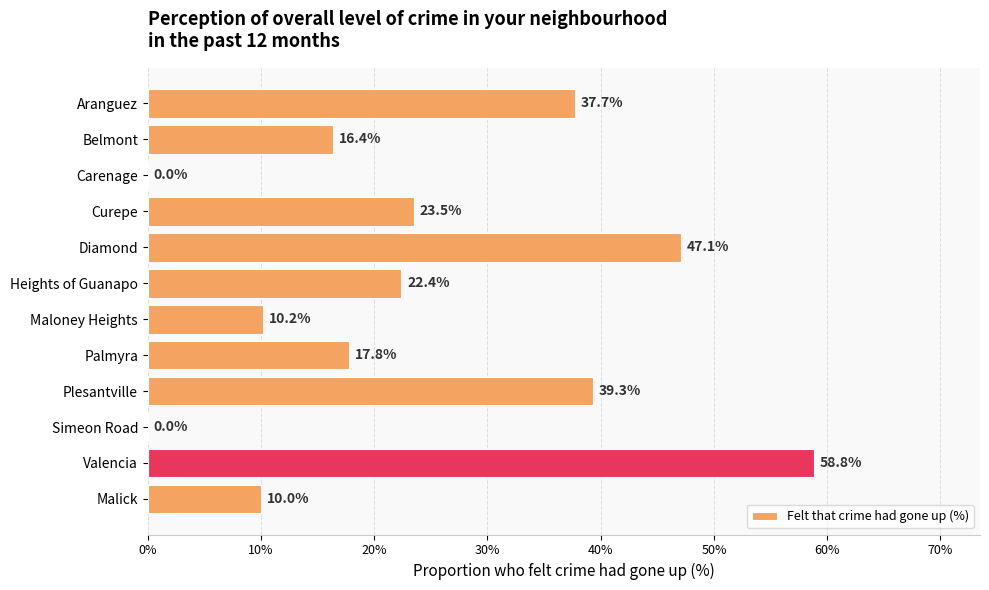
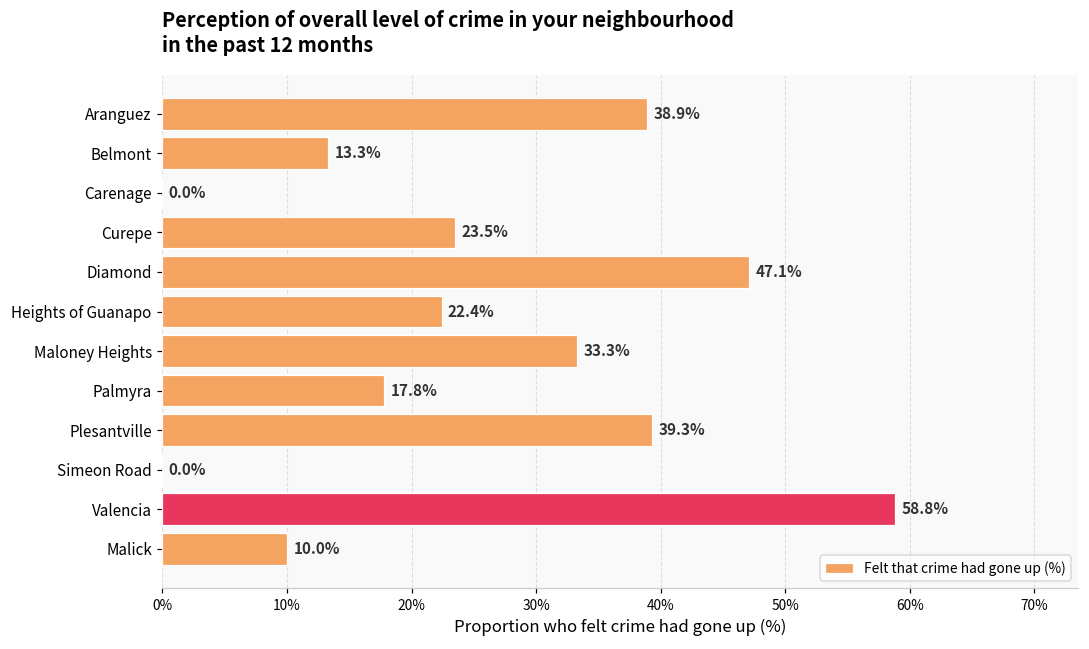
  {
-   "Aranguez": "37.7%",
-   "Belmont": "16.4%",
+   "Aranguez": "38.9%",
+   "Belmont": "13.3%",
    "Carenage": "0.0%",
    "Curepe": "23.5%",
    "Diamond": "47.1%",
    "Heights of Guanapo": "22.4%",
-   "Maloney Heights": "10.2%",
+   "Maloney Heights": "33.3%",
    "Palmyra": "17.8%",
    "Plesantville": "39.3%",
    "Simeon Road": "0.0%",
    "Valencia": "58.8%",
    "Malick": "10.0%"
  }
